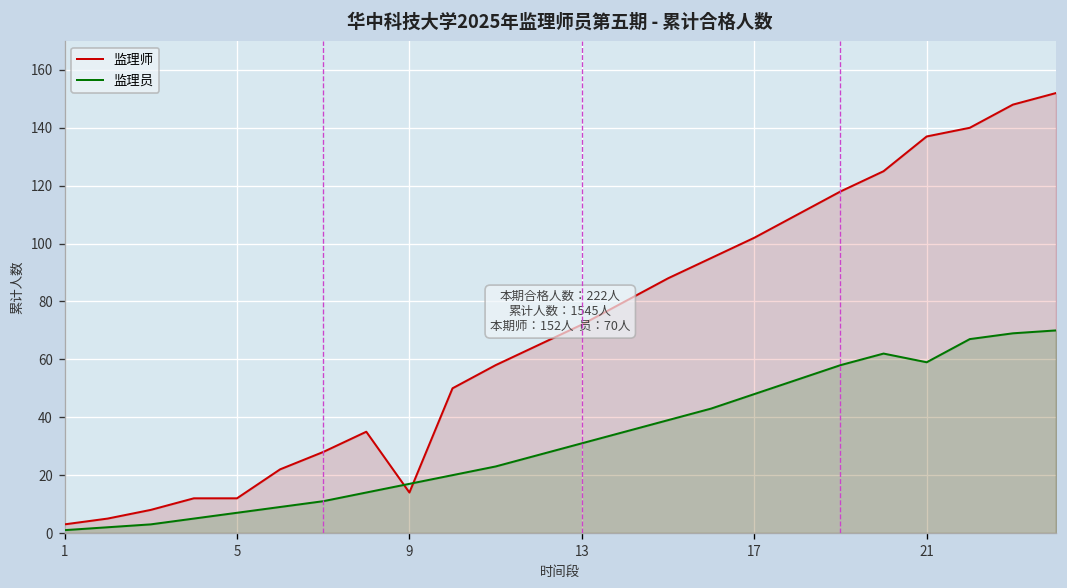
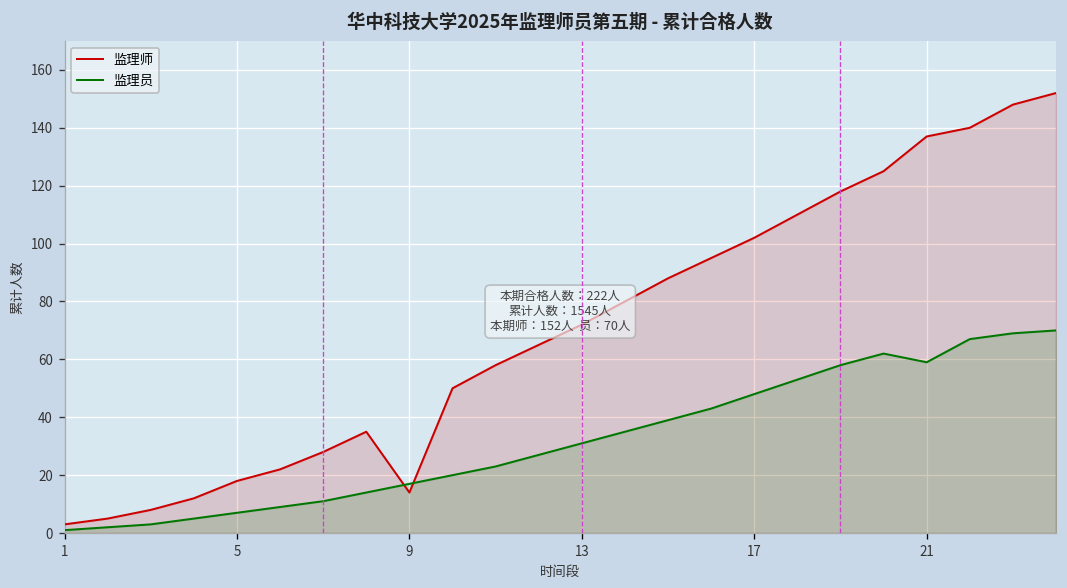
  {
    "监理师": {
      "1": 3,
-     "5": 12,
+     "5": 18,
      "9": 14,
      "17": 102,
      "21": 137
    },
    "监理员": {
      "1": 1,
      "5": 7,
      "9": 17,
      "13": 31,
      "17": 48,
      "21": 59
    }
  }
